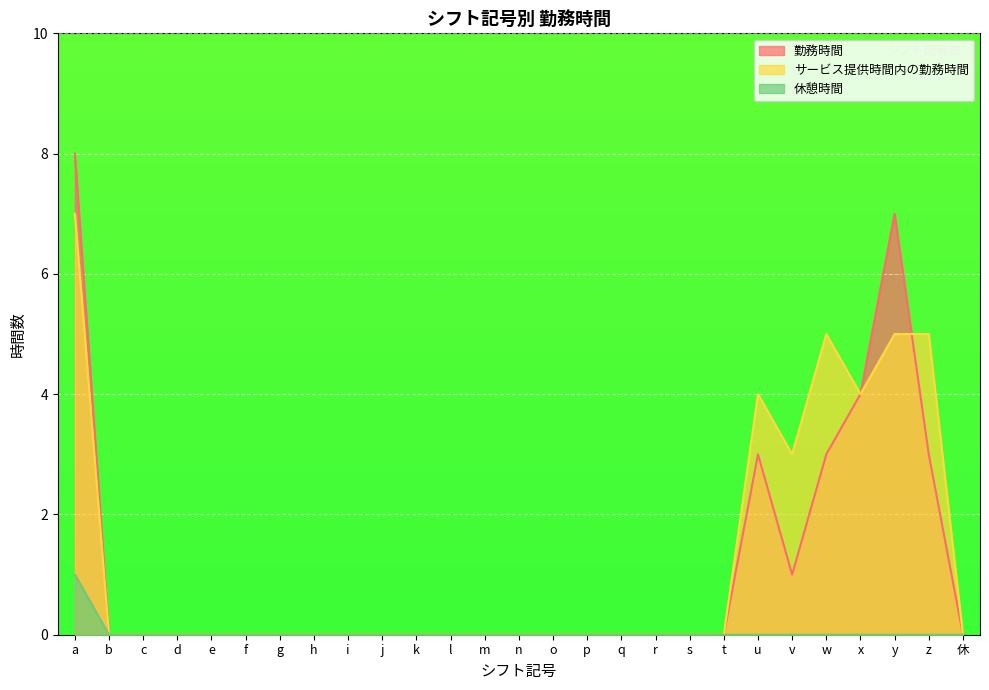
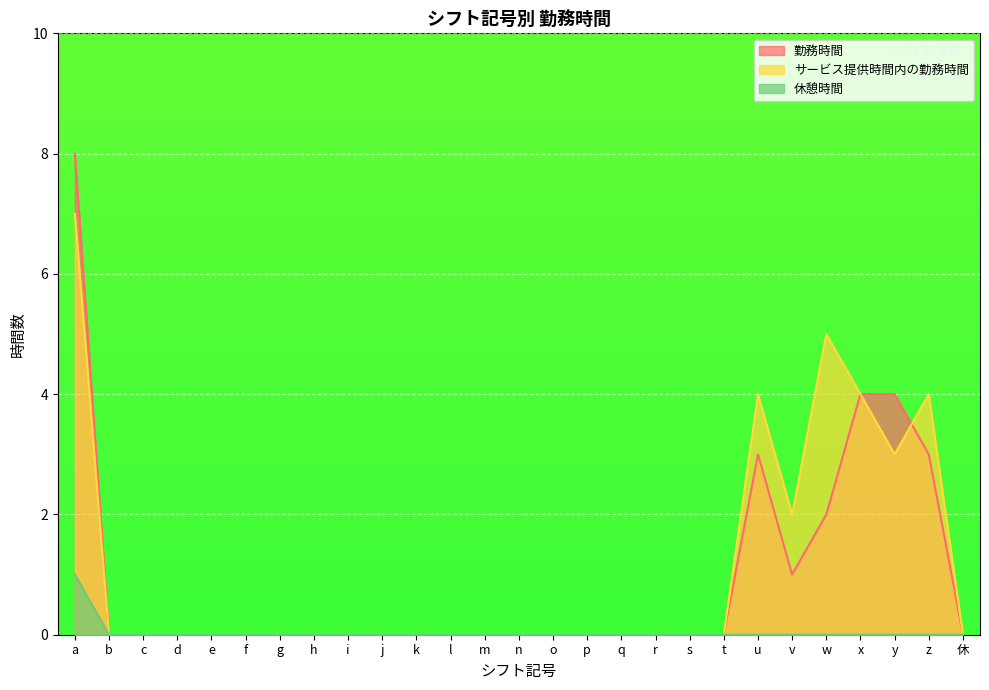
  {
    "勤務時間": {
      "a": 8,
      "u": 3,
      "v": 1,
-     "w": 3,
-     "y": 7,
+     "w": 2,
+     "y": 4,
      "z": 3
    },
    "サービス提供時間内の勤務時間": {
      "a": 7,
      "u": 4,
-     "v": 3,
+     "v": 2,
      "w": 5,
-     "y": 5,
-     "z": 5
+     "y": 3,
+     "z": 4
    },
    "休憩時間": {
      "a": 1,
      "u": 0,
      "v": 0,
      "w": 0,
      "x": 0,
      "y": 0,
      "z": 0
    }
  }
